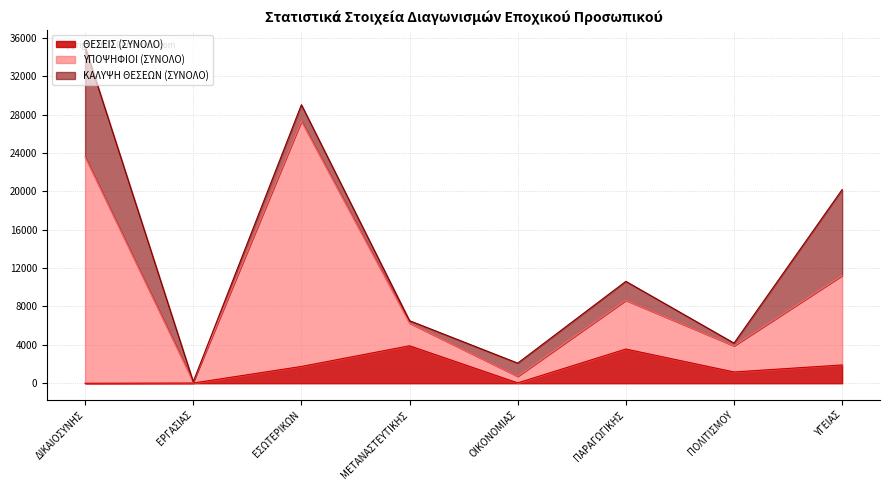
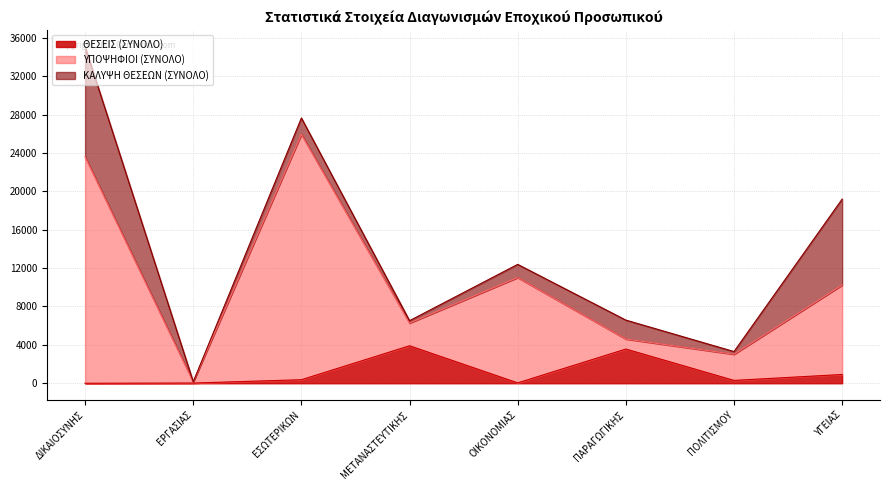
  {
    "ΘΕΣΕΙΣ (ΣΥΝΟΛΟ)": {
      "ΔΙΚΑΙΟΣΥΝΗΣ": 0,
-     "ΕΣΩΤΕΡΙΚΩΝ": 2000,
+     "ΕΣΩΤΕΡΙΚΩΝ": 0,
      "ΜΕΤΑΝΑΣΤΕΥΤΙΚΗΣ": 4000,
      "ΟΙΚΟΝΟΜΙΑΣ": 0,
      "ΠΑΡΑΓΩΓΙΚΗΣ": 4000,
-     "ΠΟΛΙΤΙΣΜΟΥ": 1000,
-     "ΥΓΕΙΑΣ": 2000
+     "ΠΟΛΙΤΙΣΜΟΥ": 0,
+     "ΥΓΕΙΑΣ": 1000
    },
    "ΥΠΟΨΗΦΙΟΙ (ΣΥΝΟΛΟ)": {
      "ΔΙΚΑΙΟΣΥΝΗΣ": 24000,
      "ΕΣΩΤΕΡΙΚΩΝ": 26000,
-     "ΟΙΚΟΝΟΜΙΑΣ": 1000,
-     "ΠΑΡΑΓΩΓΙΚΗΣ": 5000,
+     "ΟΙΚΟΝΟΜΙΑΣ": 11000,
+     "ΠΑΡΑΓΩΓΙΚΗΣ": 1000,
      "ΠΟΛΙΤΙΣΜΟΥ": 3000,
      "ΥΓΕΙΑΣ": 9000
    },
    "ΚΑΛΥΨΗ ΘΕΣΕΩΝ (ΣΥΝΟΛΟ)": {
      "ΕΣΩΤΕΡΙΚΩΝ": 2000,
      "ΟΙΚΟΝΟΜΙΑΣ": 1000,
      "ΠΑΡΑΓΩΓΙΚΗΣ": 2000,
      "ΠΟΛΙΤΙΣΜΟΥ": 0,
      "ΥΓΕΙΑΣ": 9000
    }
  }
